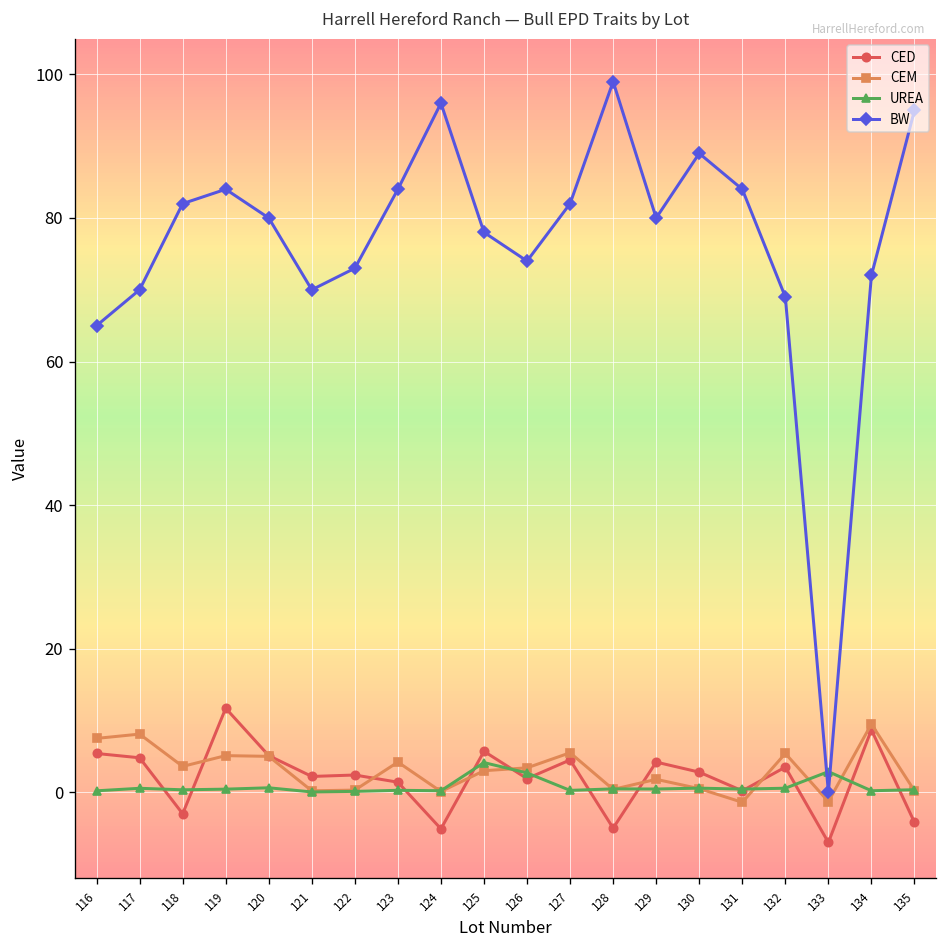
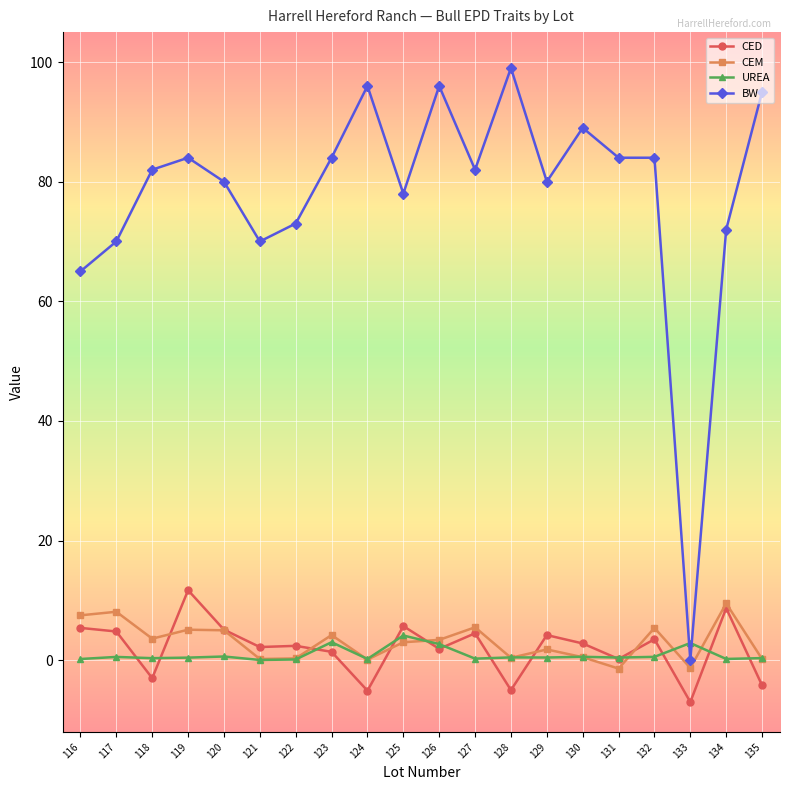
  {
    "UREA": {
      "116": 0,
      "117": 1,
      "118": 0,
      "119": 0,
      "120": 1,
-     "123": 0,
+     "123": 3,
      "125": 4,
      "126": 3,
      "127": 0,
      "129": 0,
      "132": 1,
      "133": 3,
      "134": 0
    },
    "BW": {
      "116": 65,
      "117": 70,
      "118": 82,
      "119": 84,
      "120": 80,
      "121": 70,
      "122": 73,
      "123": 84,
      "124": 96,
      "125": 78,
-     "126": 74,
+     "126": 96,
      "127": 82,
      "128": 99,
      "129": 80,
      "130": 89,
      "131": 84,
-     "132": 69,
+     "132": 84,
      "133": 0,
      "134": 72
    }
  }
